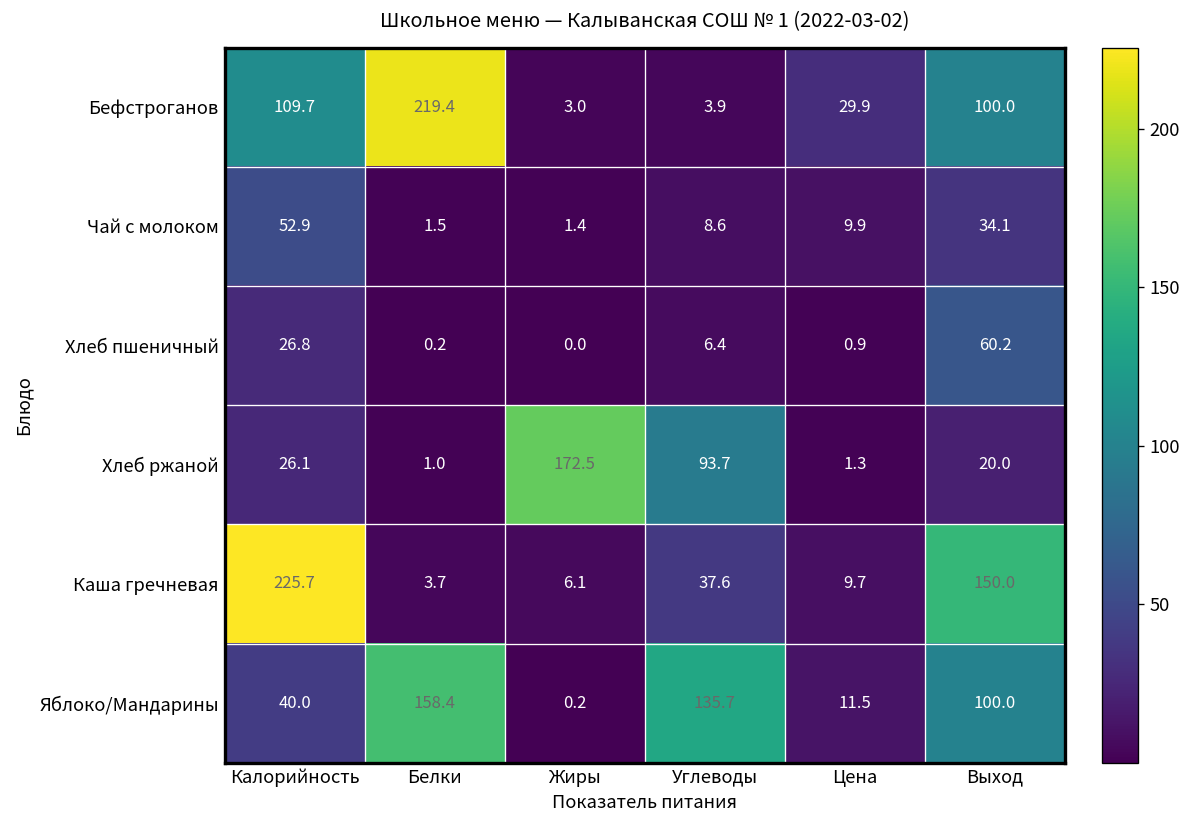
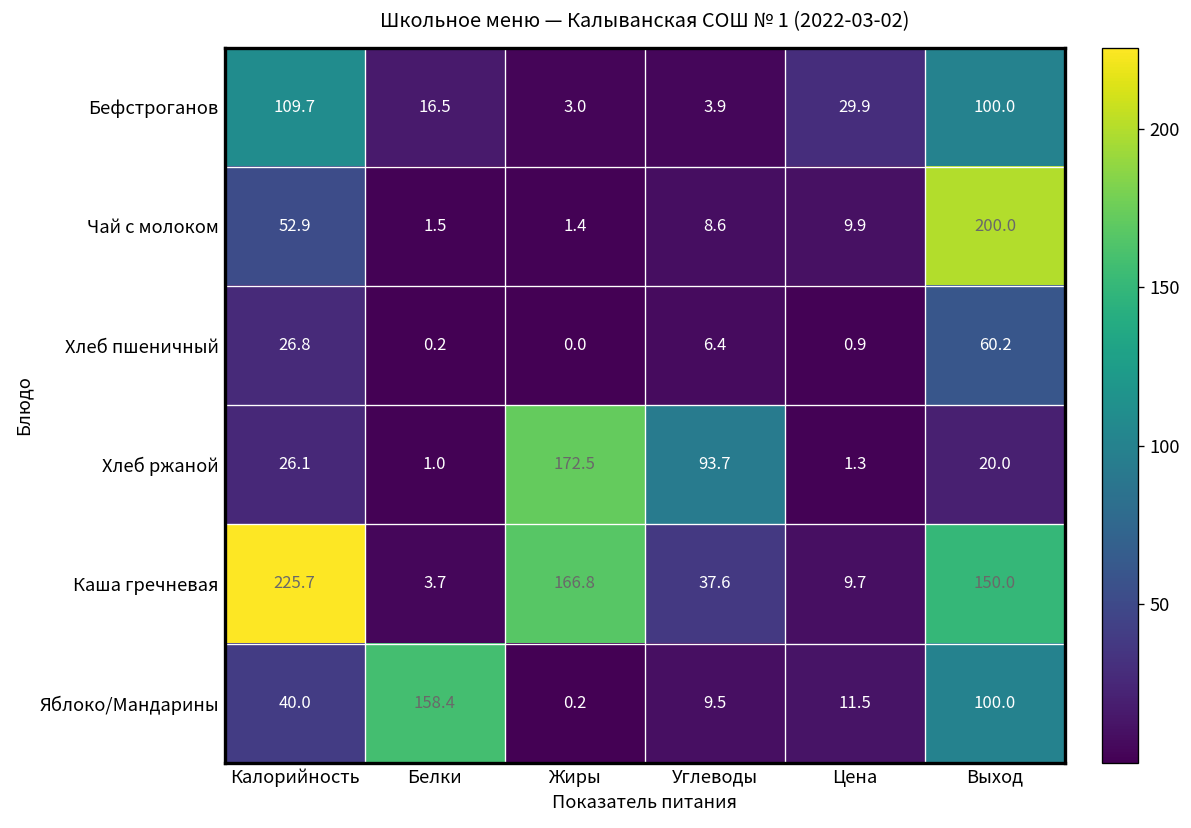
  {
    "Бефстроганов": {
      "Калорийность": 109.7,
-     "Белки": 219.4,
+     "Белки": 16.5,
      "Жиры": 3.0,
      "Углеводы": 3.9,
      "Цена": 29.9,
      "Выход": 100.0
    },
    "Чай с молоком": {
      "Калорийность": 52.9,
      "Белки": 1.5,
      "Жиры": 1.4,
      "Углеводы": 8.6,
      "Цена": 9.9,
-     "Выход": 34.1
+     "Выход": 200.0
    },
    "Хлеб пшеничный": {
      "Калорийность": 26.8,
      "Белки": 0.2,
      "Жиры": 0.0,
      "Углеводы": 6.4,
      "Цена": 0.9,
      "Выход": 60.2
    },
    "Хлеб ржаной": {
      "Калорийность": 26.1,
      "Белки": 1.0,
      "Жиры": 172.5,
      "Углеводы": 93.7,
      "Цена": 1.3,
      "Выход": 20.0
    },
    "Каша гречневая": {
      "Калорийность": 225.7,
      "Белки": 3.7,
-     "Жиры": 6.1,
+     "Жиры": 166.8,
      "Углеводы": 37.6,
      "Цена": 9.7,
      "Выход": 150.0
    },
    "Яблоко/Мандарины": {
      "Калорийность": 40.0,
      "Белки": 158.4,
      "Жиры": 0.2,
-     "Углеводы": 135.7,
+     "Углеводы": 9.5,
      "Цена": 11.5,
      "Выход": 100.0
    }
  }
